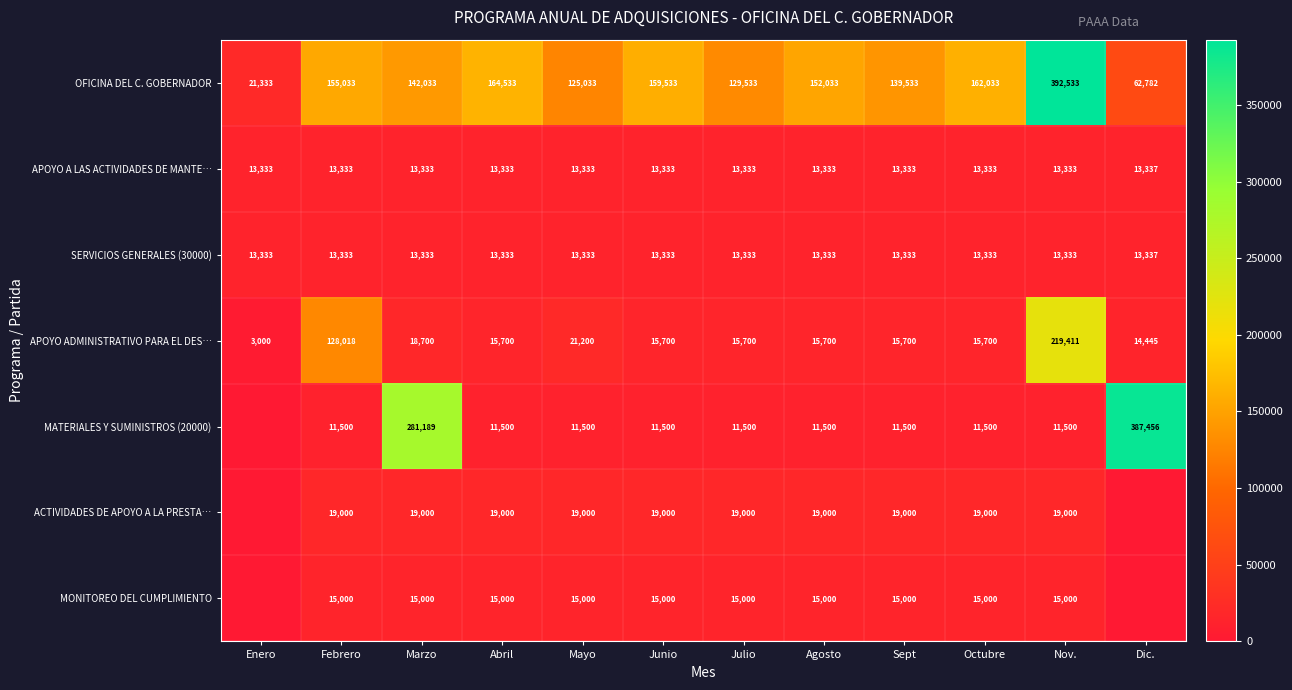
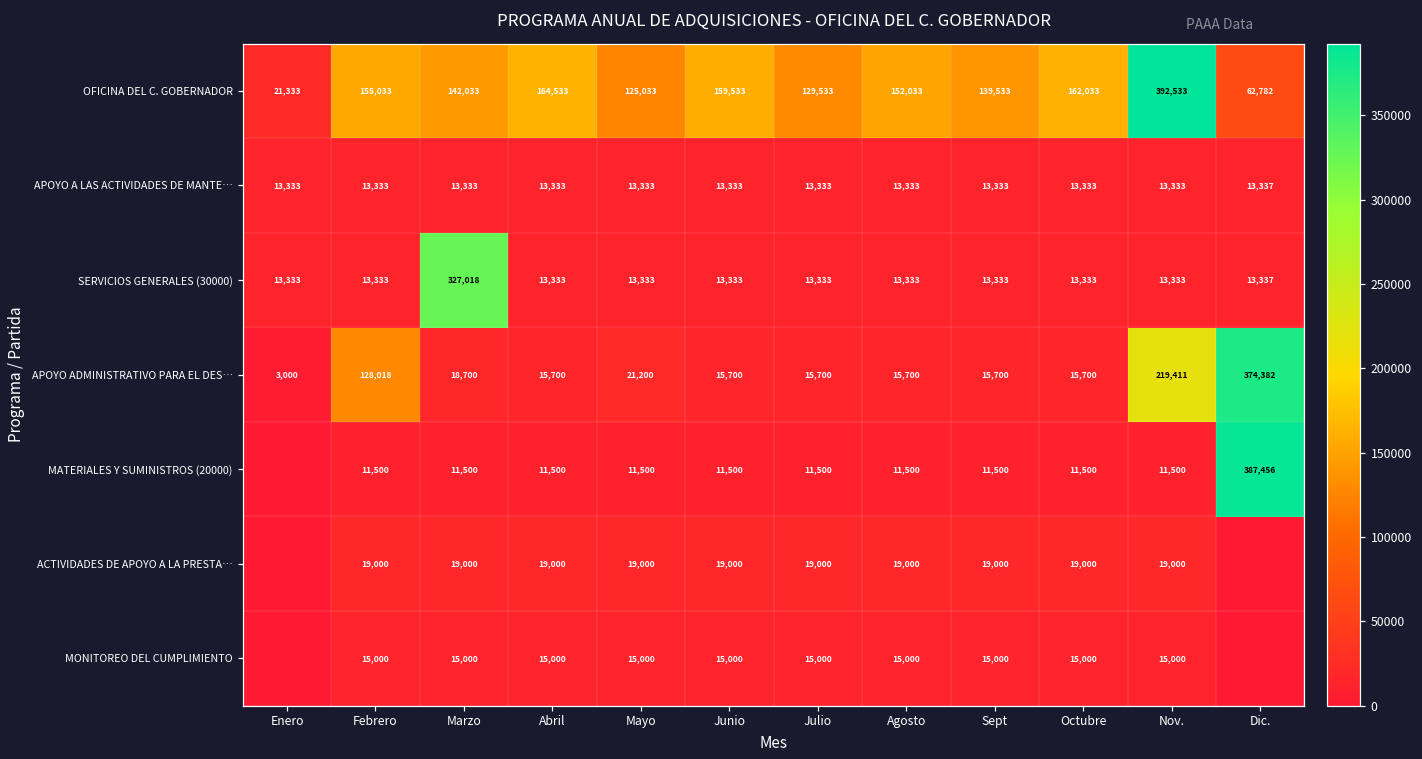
  {
    "OFICINA DEL C. GOBERNADOR": {
      "Enero": "21,333",
      "Febrero": "155,033",
      "Marzo": "142,033",
      "Abril": "164,533",
      "Mayo": "125,033",
      "Junio": "159,533",
      "Julio": "129,533",
      "Agosto": "152,033",
      "Sept": "139,533",
      "Octubre": "162,033",
      "Nov.": "392,533",
      "Dic.": "62,782"
    },
    "APOYO A LAS ACTIVIDADES DE MANTE…": {
      "Enero": "13,333",
      "Febrero": "13,333",
      "Marzo": "13,333",
      "Abril": "13,333",
      "Mayo": "13,333",
      "Junio": "13,333",
      "Julio": "13,333",
      "Agosto": "13,333",
      "Sept": "13,333",
      "Octubre": "13,333",
      "Nov.": "13,333",
      "Dic.": "13,337"
    },
    "SERVICIOS GENERALES (30000)": {
      "Enero": "13,333",
      "Febrero": "13,333",
-     "Marzo": "13,333",
+     "Marzo": "327,018",
      "Abril": "13,333",
      "Mayo": "13,333",
      "Junio": "13,333",
      "Julio": "13,333",
      "Agosto": "13,333",
      "Sept": "13,333",
      "Octubre": "13,333",
      "Nov.": "13,333",
      "Dic.": "13,337"
    },
    "APOYO ADMINISTRATIVO PARA EL DES…": {
      "Enero": "3,000",
      "Febrero": "128,018",
      "Marzo": "18,700",
      "Abril": "15,700",
      "Mayo": "21,200",
      "Junio": "15,700",
      "Julio": "15,700",
      "Agosto": "15,700",
      "Sept": "15,700",
      "Octubre": "15,700",
      "Nov.": "219,411",
-     "Dic.": "14,445"
+     "Dic.": "374,382"
    },
    "MATERIALES Y SUMINISTROS (20000)": {
      "Febrero": "11,500",
-     "Marzo": "281,189",
+     "Marzo": "11,500",
      "Abril": "11,500",
      "Mayo": "11,500",
      "Junio": "11,500",
      "Julio": "11,500",
      "Agosto": "11,500",
      "Sept": "11,500",
      "Octubre": "11,500",
      "Nov.": "11,500",
      "Dic.": "387,456"
    },
    "ACTIVIDADES DE APOYO A LA PRESTA…": {
      "Febrero": "19,000",
      "Marzo": "19,000",
      "Abril": "19,000",
      "Mayo": "19,000",
      "Junio": "19,000",
      "Julio": "19,000",
      "Agosto": "19,000",
      "Sept": "19,000",
      "Octubre": "19,000",
      "Nov.": "19,000"
    },
    "MONITOREO DEL CUMPLIMIENTO": {
      "Febrero": "15,000",
      "Marzo": "15,000",
      "Abril": "15,000",
      "Mayo": "15,000",
      "Junio": "15,000",
      "Julio": "15,000",
      "Agosto": "15,000",
      "Sept": "15,000",
      "Octubre": "15,000",
      "Nov.": "15,000"
    }
  }
